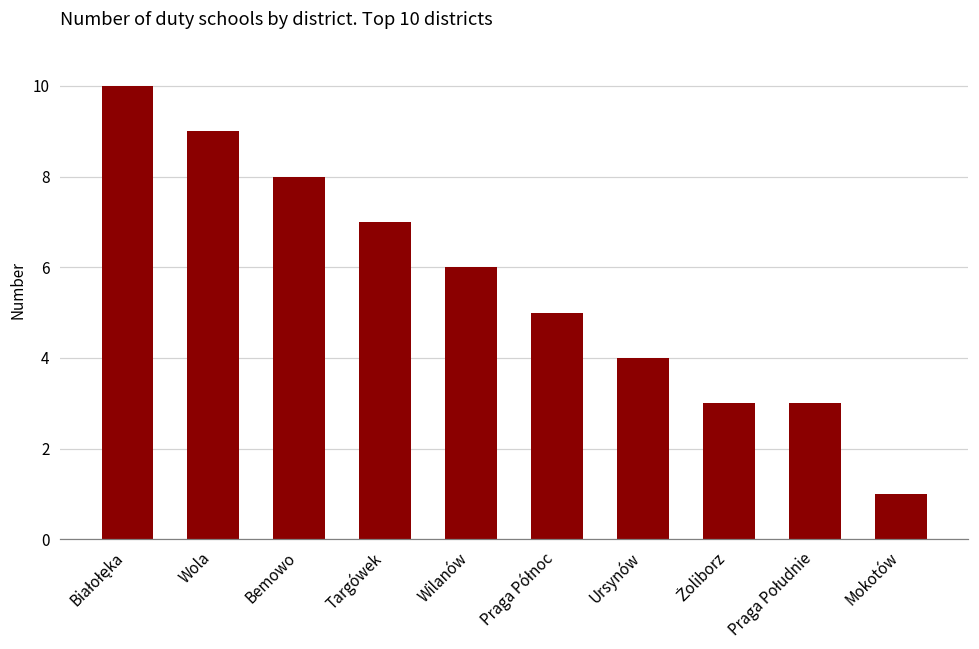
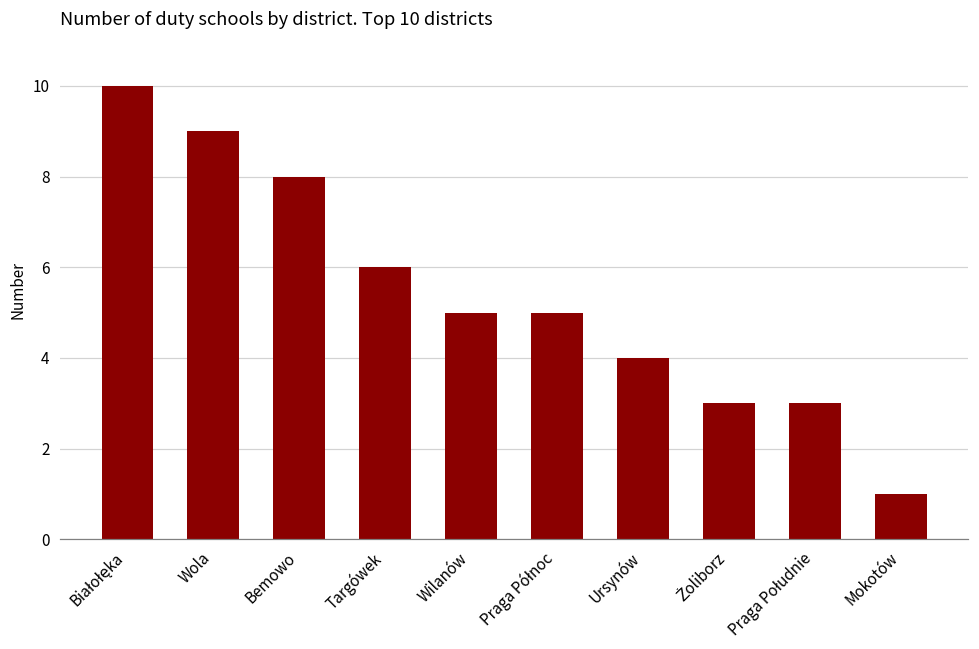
  {
    "Białołęka": 10,
    "Wola": 9,
    "Bemowo": 8,
-   "Targówek": 7,
-   "Wilanów": 6,
+   "Targówek": 6,
+   "Wilanów": 5,
    "Praga Północ": 5,
    "Ursynów": 4,
    "Żoliborz": 3,
    "Praga Południe": 3,
    "Mokotów": 1
  }
